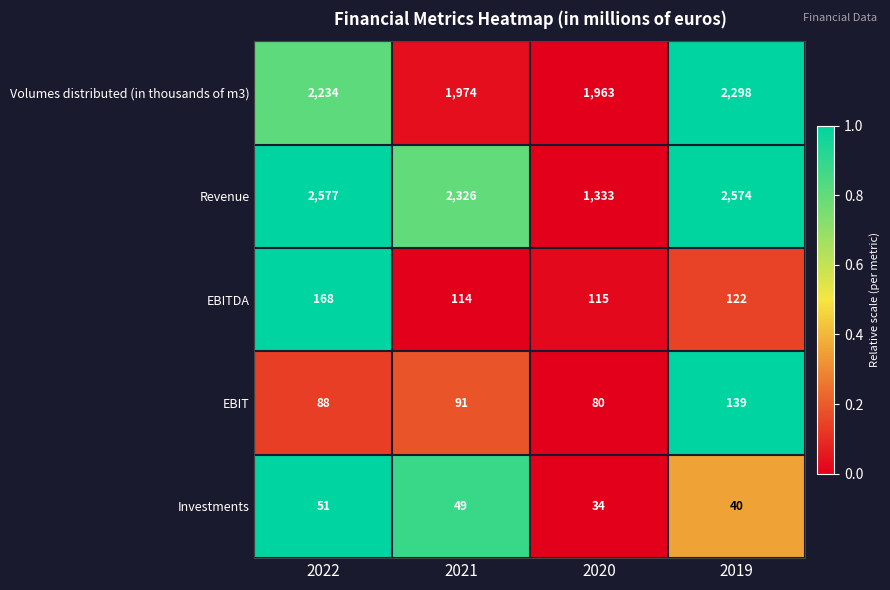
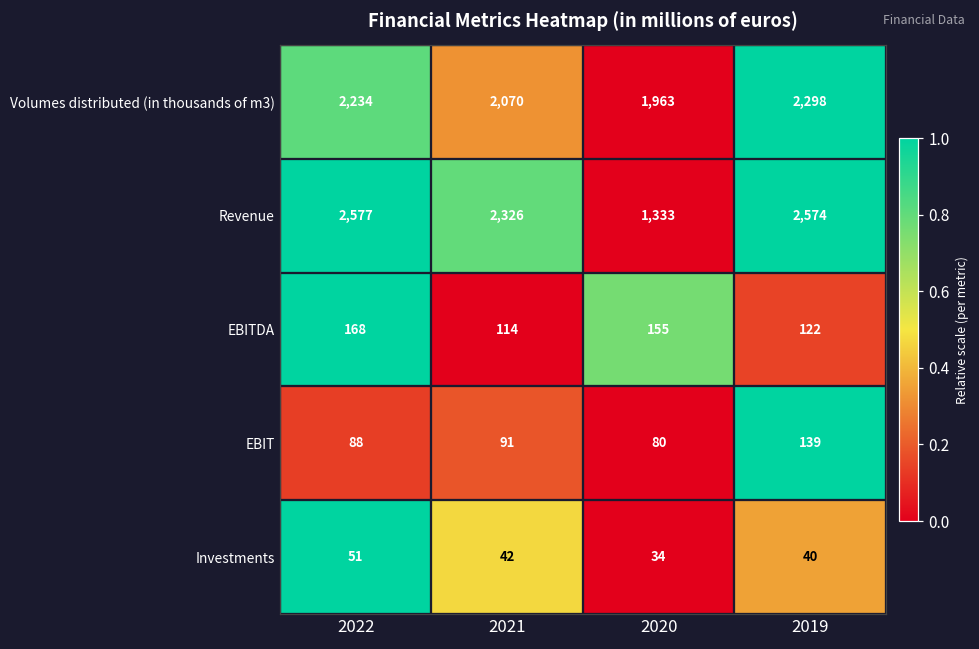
  {
    "Volumes distributed (in thousands of m3)": {
      "2022": "2,234",
-     "2021": "1,974",
+     "2021": "2,070",
      "2020": "1,963",
      "2019": "2,298"
    },
    "Revenue": {
      "2022": "2,577",
      "2021": "2,326",
      "2020": "1,333",
      "2019": "2,574"
    },
    "EBITDA": {
      "2022": "168",
      "2021": "114",
-     "2020": "115",
+     "2020": "155",
      "2019": "122"
    },
    "EBIT": {
      "2022": "88",
      "2021": "91",
      "2020": "80",
      "2019": "139"
    },
    "Investments": {
      "2022": "51",
-     "2021": "49",
+     "2021": "42",
      "2020": "34",
      "2019": "40"
    }
  }
